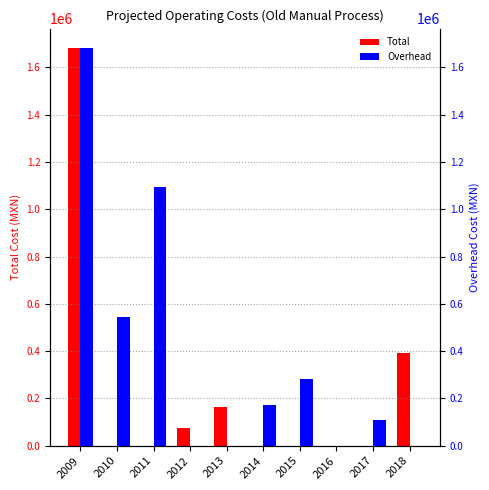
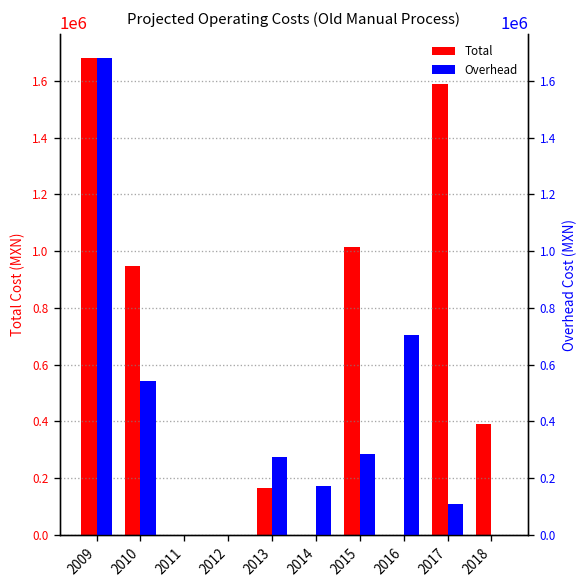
  {
    "Total": {
      "2009": 1680000,
-     "2010": 0,
+     "2010": 950000,
      "2011": 0,
-     "2012": 70000,
+     "2012": 0,
      "2013": 160000,
      "2014": 0,
-     "2015": 0,
+     "2015": 1020000,
      "2016": 0,
-     "2017": 0,
+     "2017": 1590000,
      "2018": 390000
    },
    "Overhead": {
      "2009": 1680000,
      "2010": 540000,
-     "2011": 1090000,
+     "2011": 0,
      "2012": 0,
-     "2013": 0,
+     "2013": 280000,
      "2014": 170000,
      "2015": 280000,
-     "2016": 0,
+     "2016": 700000,
      "2017": 110000,
      "2018": 0
    }
  }
